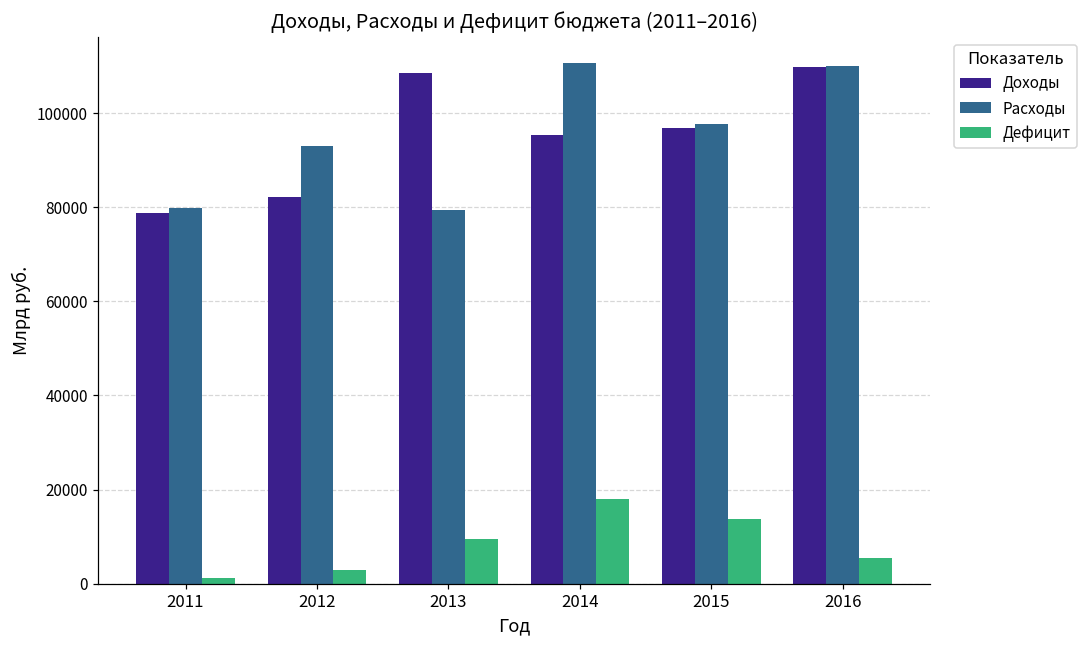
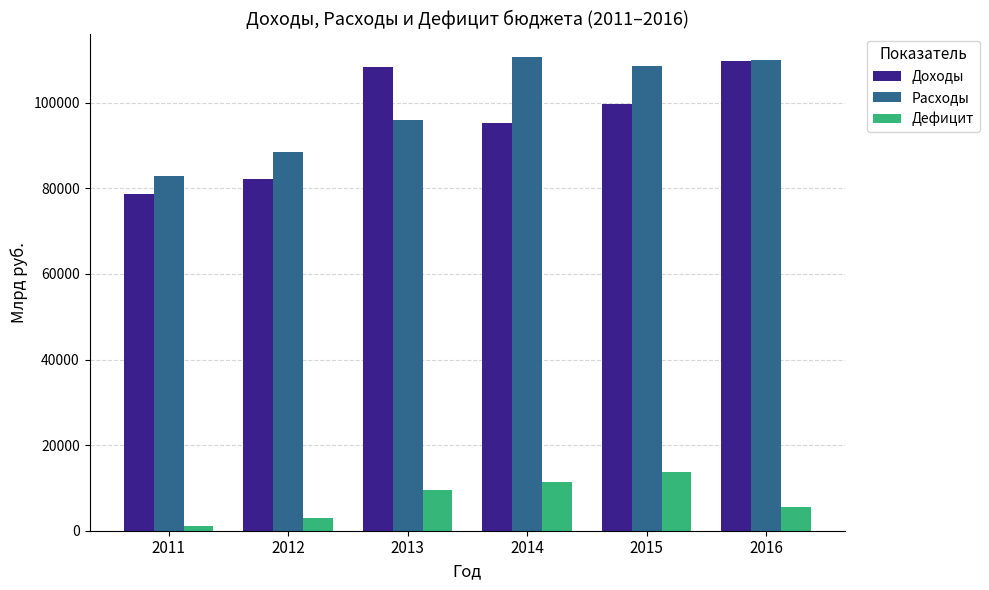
  {
    "Доходы": {
      "2011": 79000,
      "2012": 82000,
      "2013": 108000,
      "2014": 95000,
-     "2015": 97000,
+     "2015": 100000,
      "2016": 110000
    },
    "Расходы": {
-     "2011": 80000,
-     "2012": 93000,
-     "2013": 79000,
+     "2011": 83000,
+     "2012": 88000,
+     "2013": 96000,
      "2014": 111000,
-     "2015": 98000,
+     "2015": 109000,
      "2016": 110000
    },
    "Дефицит": {
      "2011": 1000,
      "2012": 3000,
      "2013": 10000,
-     "2014": 18000,
+     "2014": 11000,
      "2015": 14000,
      "2016": 6000
    }
  }
